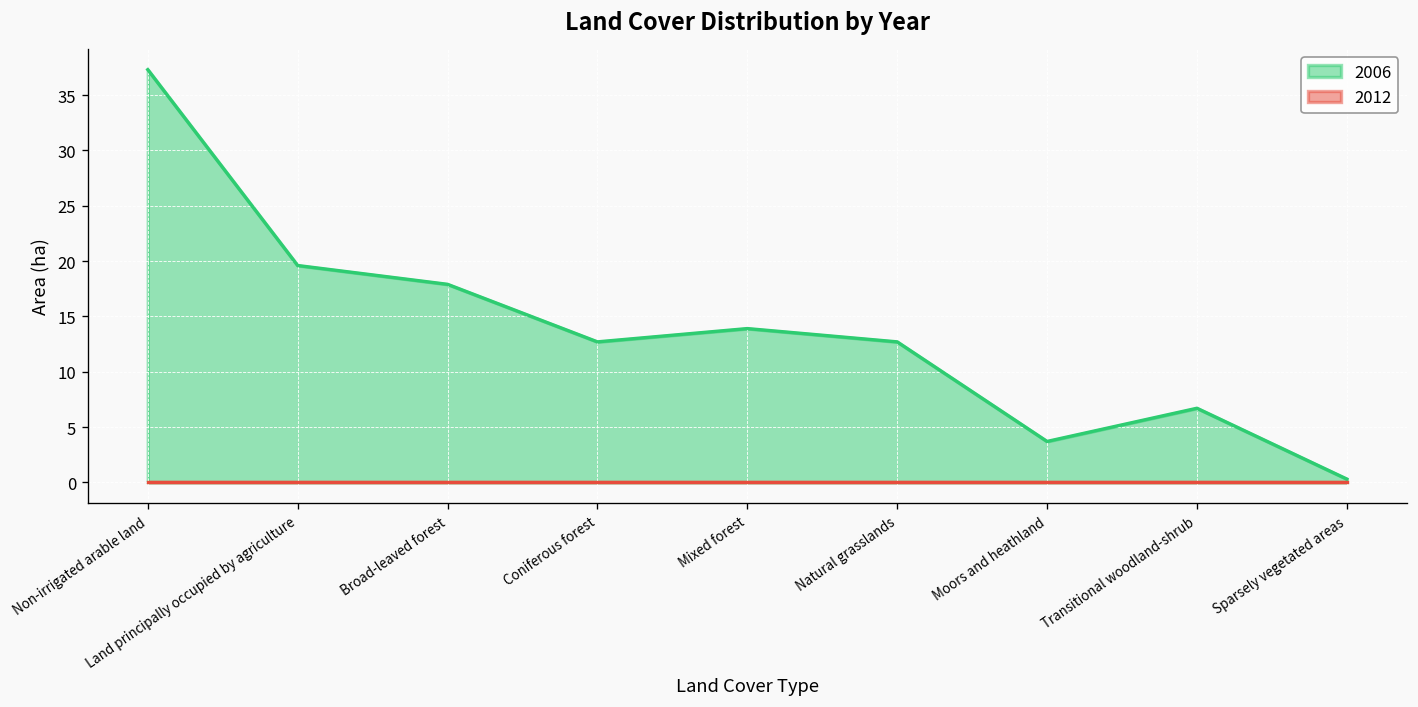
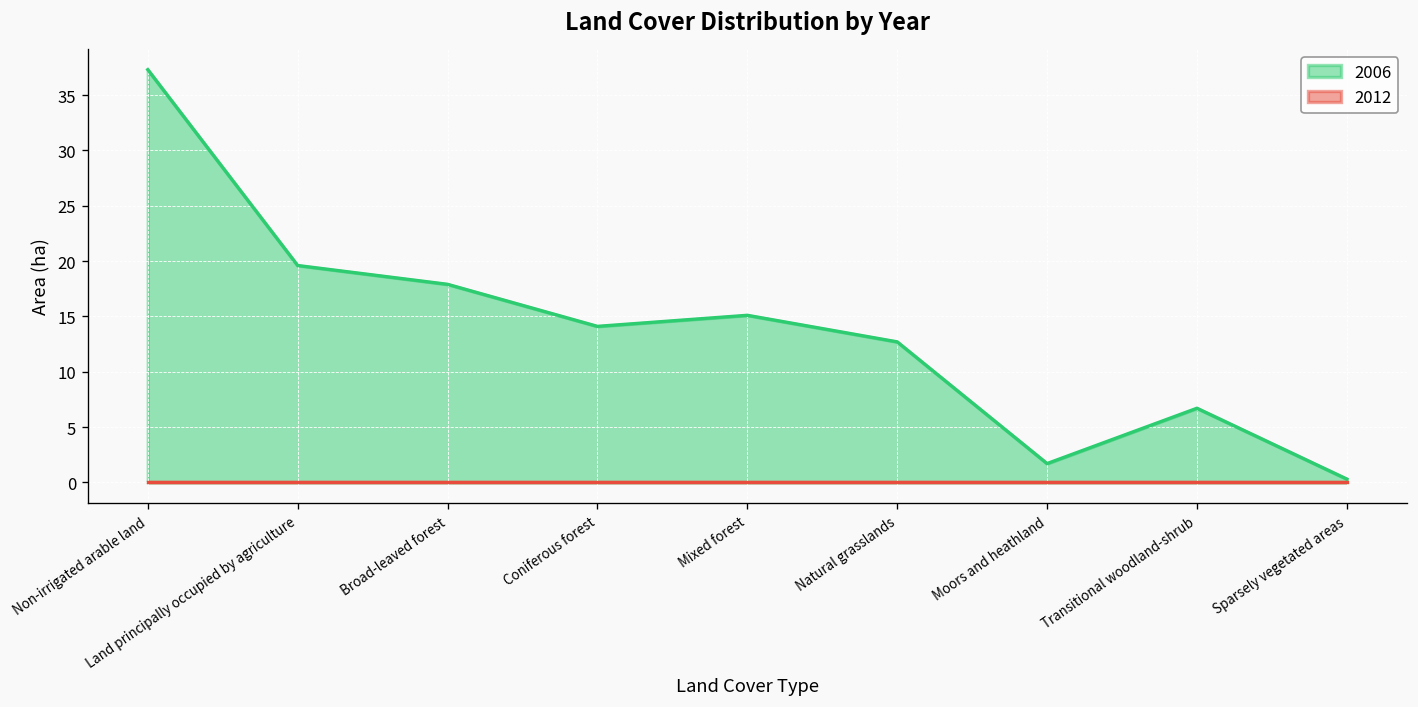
  {
    "2006": {
      "Non-irrigated arable land": 37,
      "Land principally occupied by agriculture": 20,
      "Broad-leaved forest": 18,
-     "Coniferous forest": 13,
-     "Mixed forest": 14,
+     "Coniferous forest": 14,
+     "Mixed forest": 15,
      "Natural grasslands": 13,
-     "Moors and heathland": 4,
+     "Moors and heathland": 2,
      "Transitional woodland-shrub": 7,
      "Sparsely vegetated areas": 0
    },
    "2012": {
      "Non-irrigated arable land": 0,
      "Land principally occupied by agriculture": 0,
      "Broad-leaved forest": 0,
      "Coniferous forest": 0,
      "Mixed forest": 0,
      "Natural grasslands": 0,
      "Moors and heathland": 0,
      "Transitional woodland-shrub": 0,
      "Sparsely vegetated areas": 0
    }
  }
